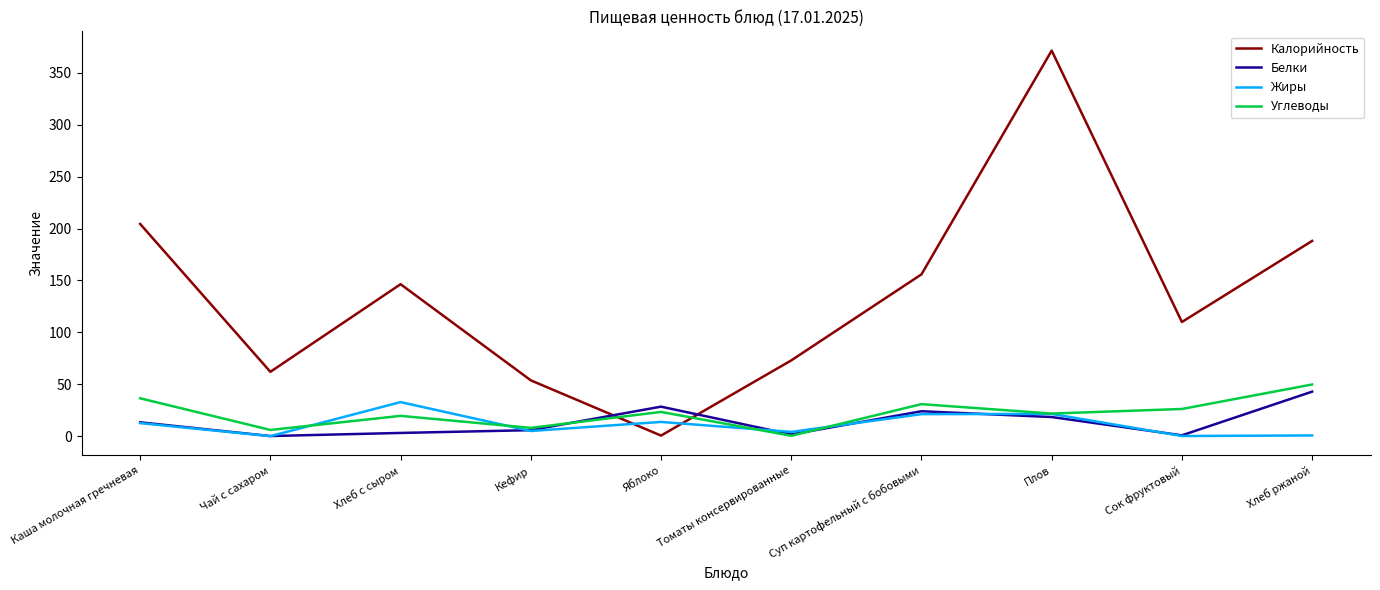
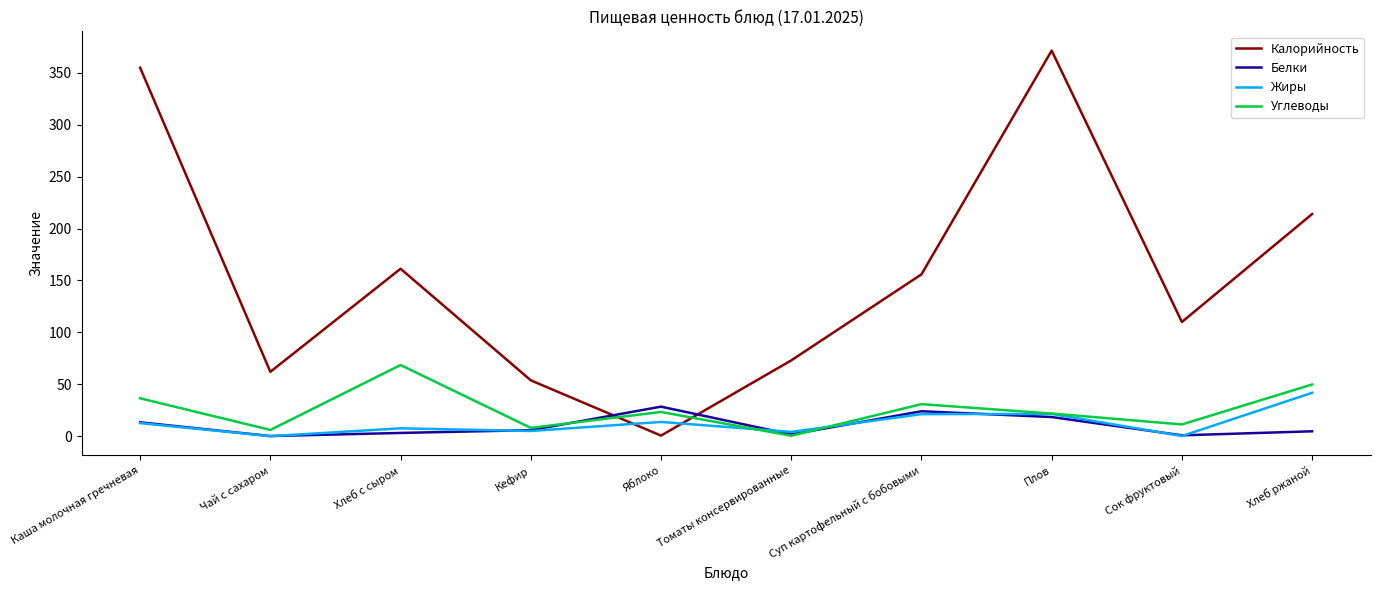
  {
    "Калорийность": {
-     "Каша молочная гречневая": 204,
+     "Каша молочная гречневая": 355,
      "Чай с сахаром": 62,
-     "Хлеб с сыром": 146,
+     "Хлеб с сыром": 161,
      "Кефир": 54,
      "Яблоко": 1,
      "Томаты консервированные": 73,
      "Суп картофельный с бобовыми": 156,
      "Плов": 371,
      "Сок фруктовый": 110,
-     "Хлеб ржаной": 188
+     "Хлеб ржаной": 214
    },
    "Белки": {
      "Хлеб с сыром": 3,
      "Яблоко": 28,
      "Суп картофельный с бобовыми": 24,
      "Плов": 18,
-     "Хлеб ржаной": 43
+     "Хлеб ржаной": 5
    },
    "Жиры": {
-     "Хлеб с сыром": 33,
+     "Хлеб с сыром": 8,
      "Яблоко": 14,
      "Томаты консервированные": 4,
      "Суп картофельный с бобовыми": 21,
-     "Хлеб ржаной": 1
+     "Хлеб ржаной": 42
    },
    "Углеводы": {
      "Каша молочная гречневая": 37,
      "Чай с сахаром": 6,
-     "Хлеб с сыром": 20,
+     "Хлеб с сыром": 69,
      "Яблоко": 23,
      "Суп картофельный с бобовыми": 31,
-     "Сок фруктовый": 26,
+     "Сок фруктовый": 11,
      "Хлеб ржаной": 50
    }
  }
